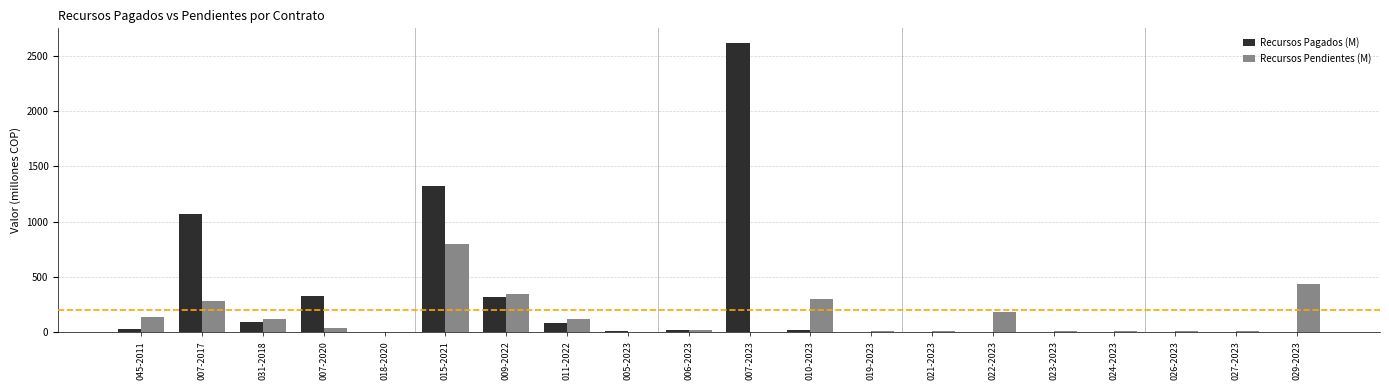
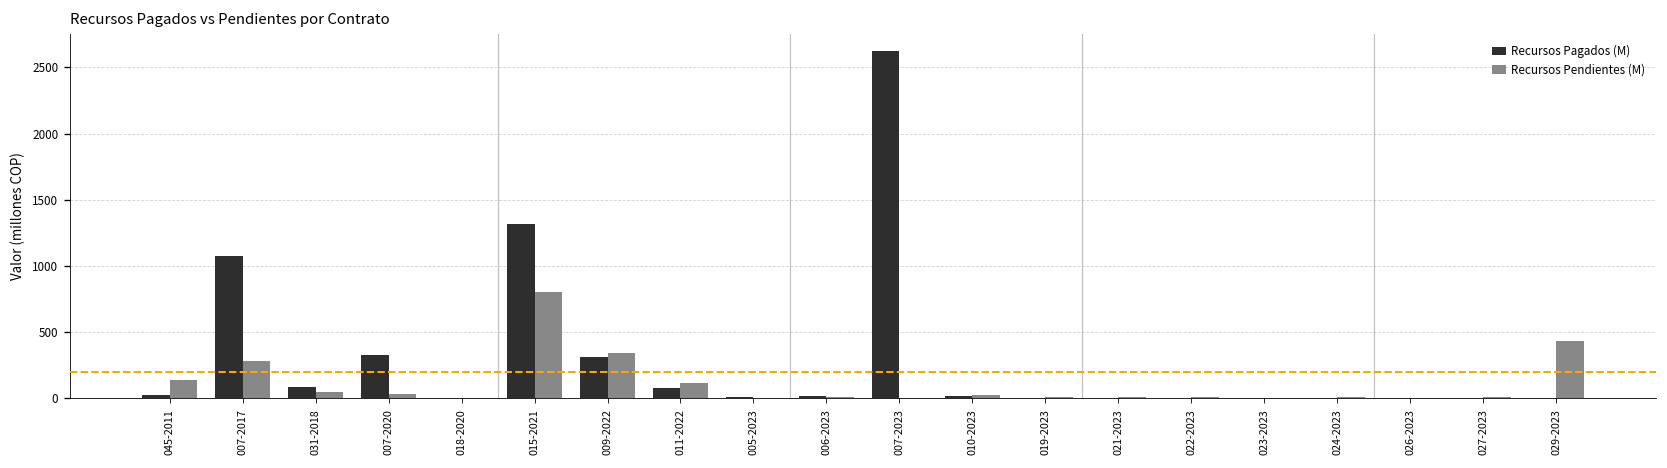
  {
    "Recursos Pagados (M)": {
      "045-2011": 30,
      "007-2017": 1070,
      "031-2018": 90,
      "007-2020": 330,
      "018-2020": 0,
      "015-2021": 1320,
      "009-2022": 310,
      "011-2022": 80,
      "007-2023": 2620,
      "019-2023": 0,
      "021-2023": 0,
      "022-2023": 0,
      "024-2023": 0,
      "027-2023": 0
    },
    "Recursos Pendientes (M)": {
      "045-2011": 140,
      "007-2017": 280,
-     "031-2018": 120,
+     "031-2018": 50,
      "007-2020": 30,
      "018-2020": 0,
      "015-2021": 800,
      "009-2022": 340,
      "011-2022": 110,
      "005-2023": 0,
      "007-2023": 0,
-     "010-2023": 300,
-     "022-2023": 180,
+     "010-2023": 20,
+     "022-2023": 10,
      "029-2023": 440
    }
  }
